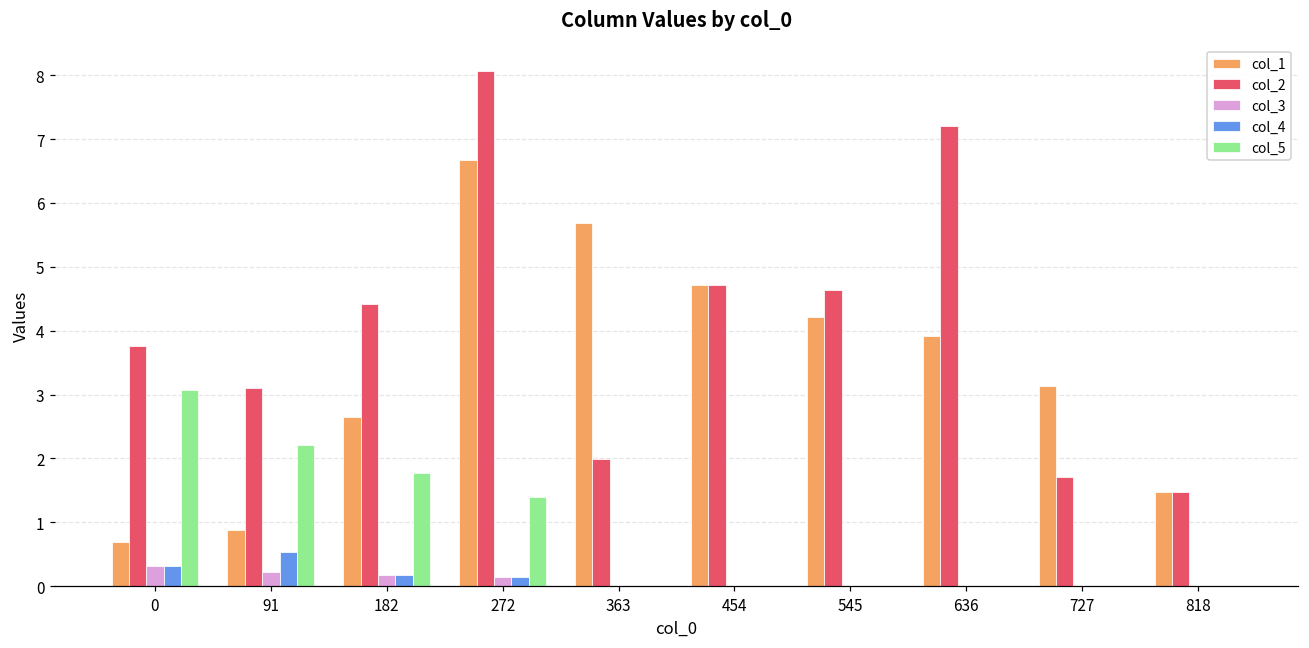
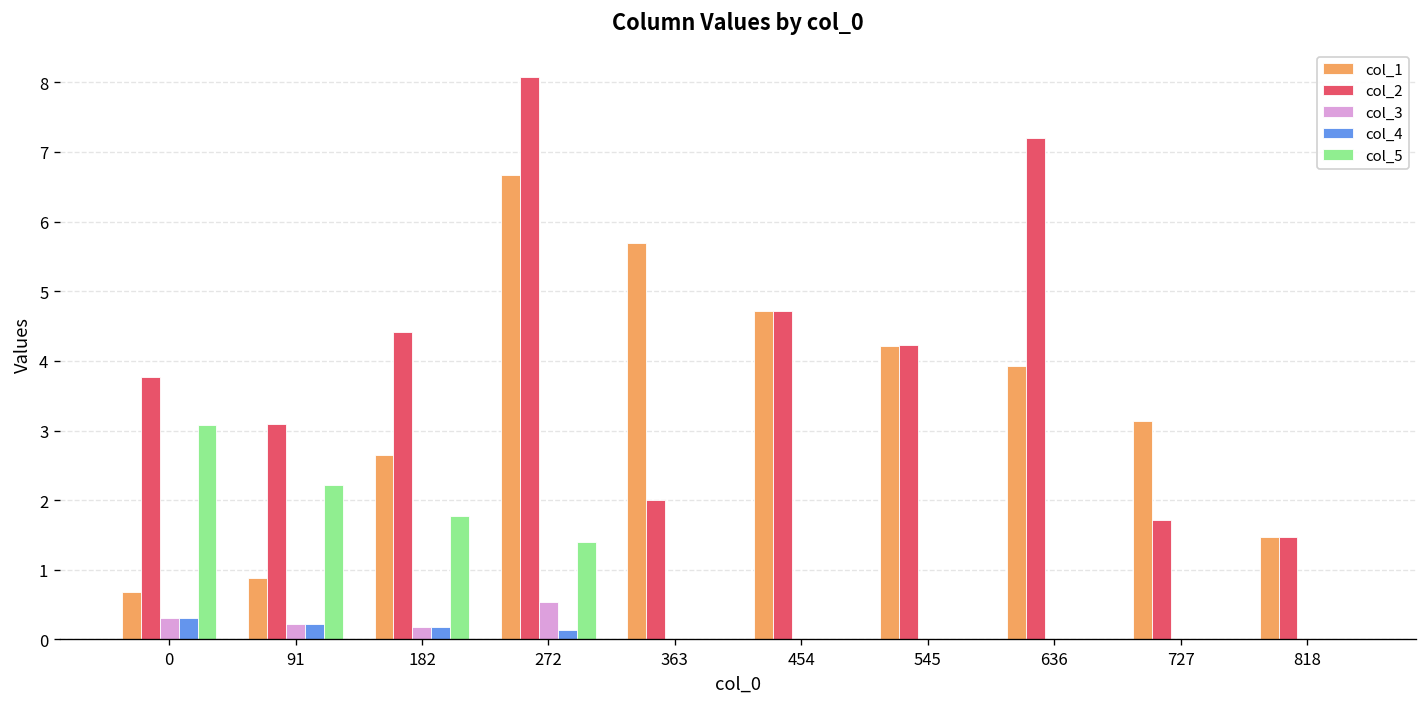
  {
    "col_1": {
      "0": 0.7,
      "91": 0.9,
      "182": 2.6,
      "272": 6.7,
      "363": 5.7,
      "454": 4.7,
      "545": 4.2,
      "636": 3.9,
      "727": 3.1,
      "818": 1.5
    },
    "col_2": {
      "0": 3.8,
      "91": 3.1,
      "182": 4.4,
      "272": 8.1,
      "363": 2.0,
      "454": 4.7,
-     "545": 4.6,
+     "545": 4.2,
      "636": 7.2,
      "727": 1.7,
      "818": 1.5
    },
    "col_3": {
      "0": 0.3,
      "91": 0.2,
      "182": 0.2,
-     "272": 0.1,
+     "272": 0.5,
      "363": 0.0,
      "454": 0.0,
      "545": 0.0,
      "636": 0.0,
      "727": 0.0,
      "818": 0.0
    },
    "col_4": {
      "0": 0.3,
-     "91": 0.5,
+     "91": 0.2,
      "182": 0.2,
      "272": 0.1,
      "363": 0.0,
      "454": 0.0,
      "545": 0.0,
      "636": 0.0,
      "727": 0.0,
      "818": 0.0
    },
    "col_5": {
      "0": 3.1,
      "91": 2.2,
      "182": 1.8,
      "272": 1.4
    }
  }
